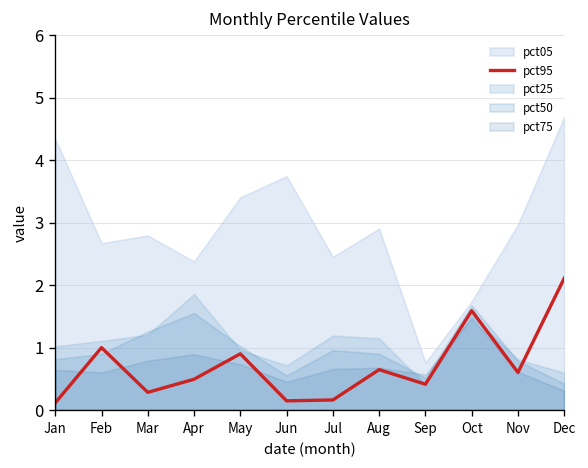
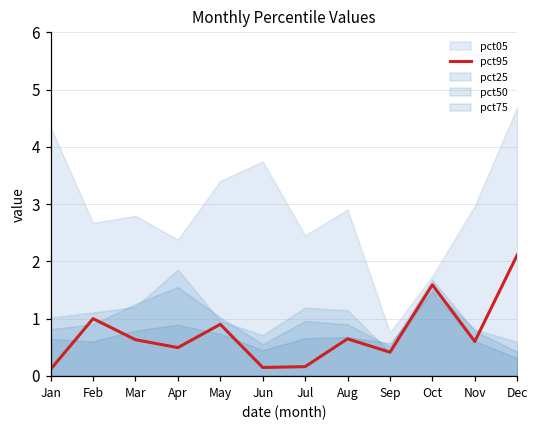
  {
    "pct95": {
      "Jan": 0.1,
      "Feb": 1.0,
-     "Mar": 0.3,
+     "Mar": 0.6,
      "Apr": 0.5,
      "May": 0.9,
      "Jun": 0.1,
      "Jul": 0.2,
      "Oct": 1.6,
      "Dec": 2.1
    }
  }
